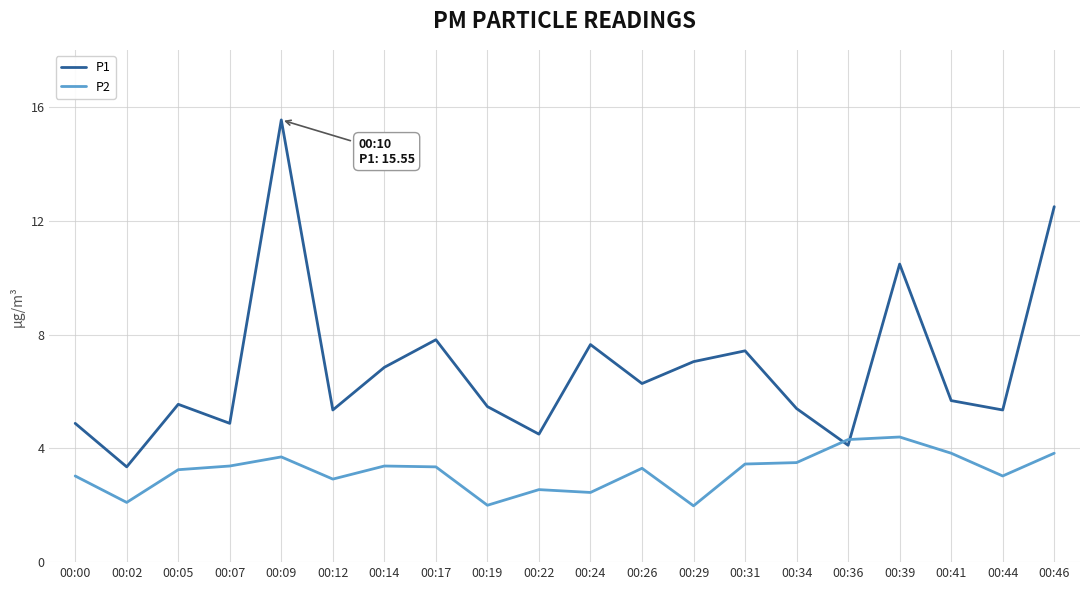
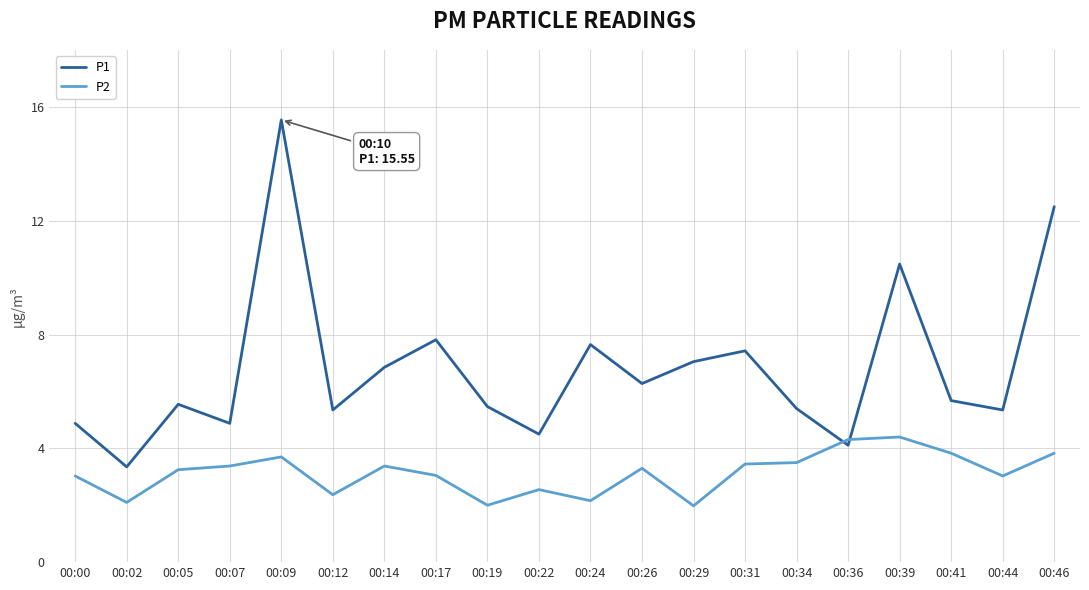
  {
    "P1": {
      "00:00": 4.9,
      "00:02": 3.4,
      "00:05": 5.6,
      "00:07": 4.9,
      "00:12": 5.4,
      "00:14": 6.9,
      "00:17": 7.8,
      "00:19": 5.5,
      "00:22": 4.5,
      "00:24": 7.7,
      "00:26": 6.3,
      "00:29": 7.1,
      "00:31": 7.4,
      "00:34": 5.4,
      "00:36": 4.1,
      "00:39": 10.5,
      "00:41": 5.7,
      "00:44": 5.4,
      "00:46": 12.5
    },
    "P2": {
      "00:00": 3.0,
      "00:02": 2.1,
      "00:05": 3.3,
      "00:07": 3.4,
      "00:09": 3.7,
-     "00:12": 2.9,
+     "00:12": 2.4,
      "00:14": 3.4,
-     "00:17": 3.4,
+     "00:17": 3.1,
      "00:19": 2.0,
      "00:22": 2.6,
-     "00:24": 2.5,
+     "00:24": 2.2,
      "00:26": 3.3,
      "00:29": 2.0,
      "00:31": 3.5,
      "00:34": 3.5,
      "00:36": 4.3,
      "00:39": 4.4,
      "00:41": 3.8,
      "00:44": 3.0,
      "00:46": 3.8
    }
  }
